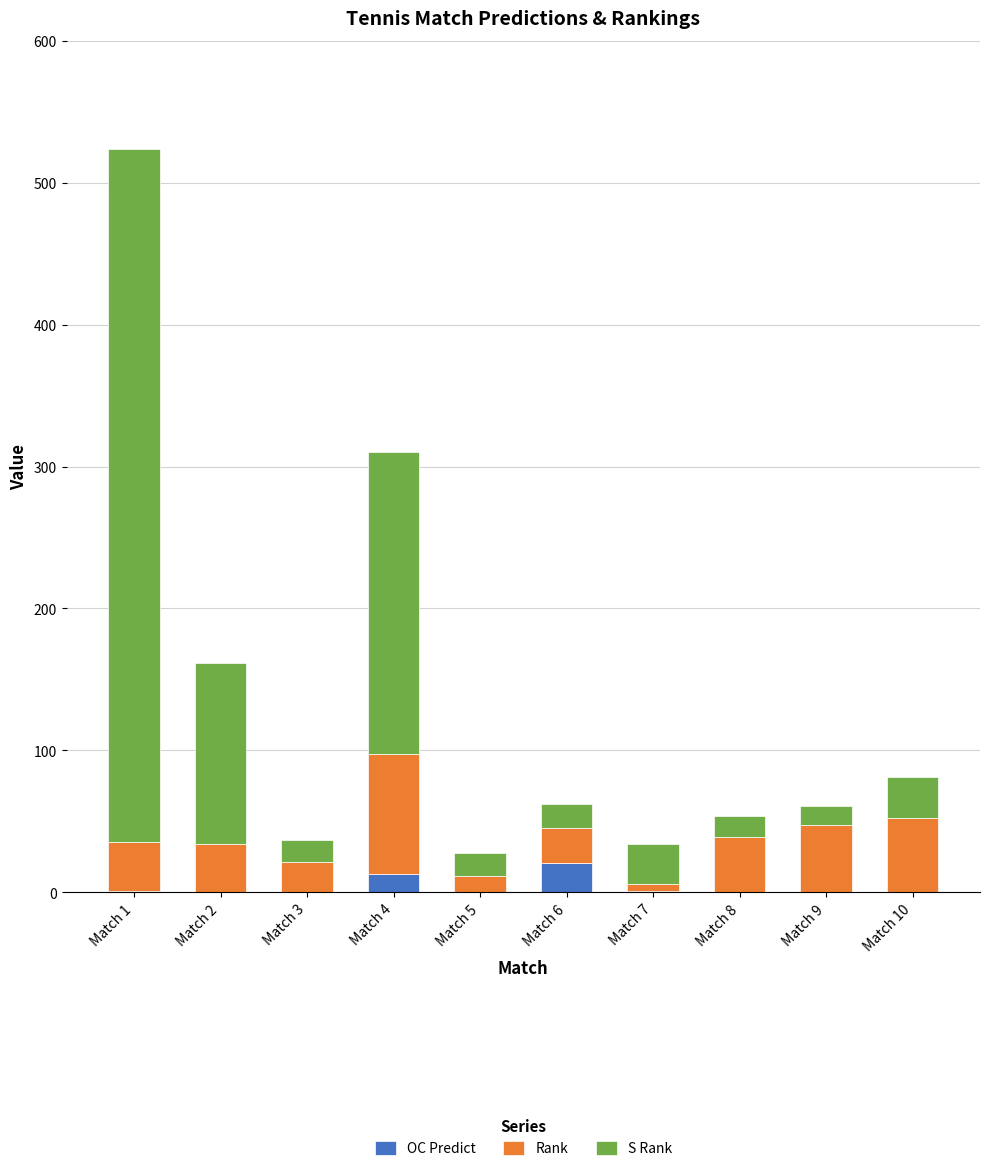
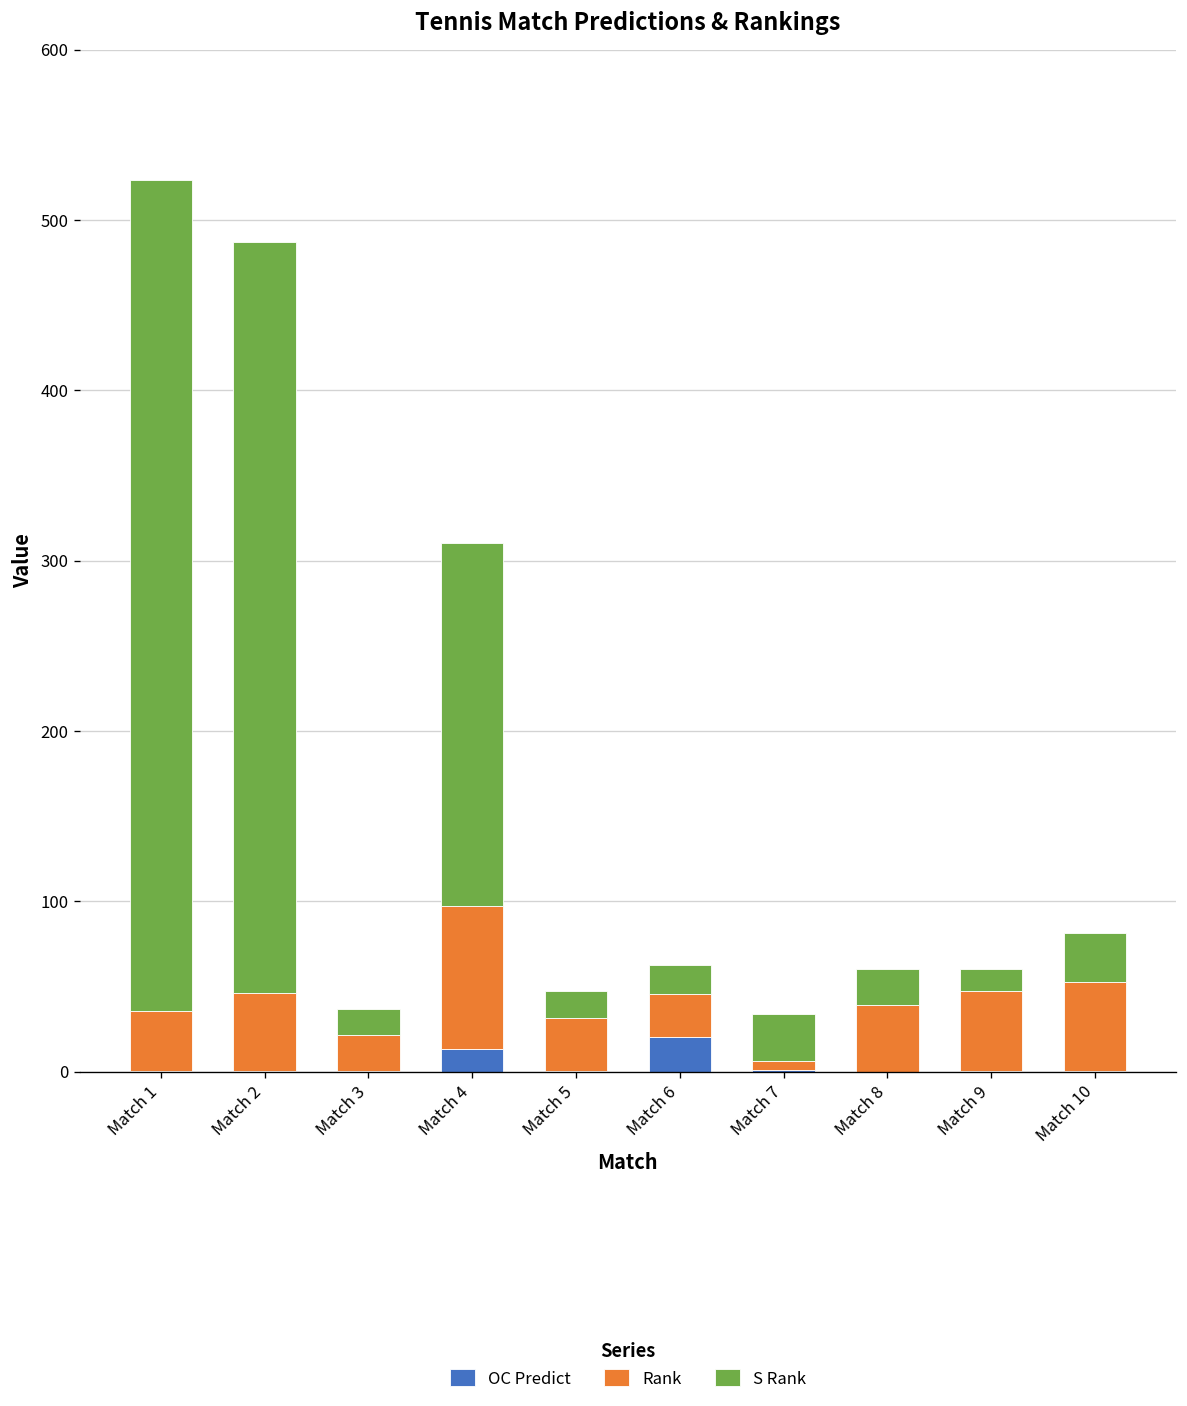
  {
    "OC Predict": {
      "Match 4": 13,
      "Match 6": 21
    },
    "Rank": {
      "Match 1": 35,
-     "Match 2": 34,
+     "Match 2": 46,
      "Match 3": 21,
      "Match 4": 84,
-     "Match 5": 11,
+     "Match 5": 31,
      "Match 6": 25,
      "Match 7": 5,
      "Match 8": 39,
      "Match 9": 47,
      "Match 10": 52
    },
    "S Rank": {
      "Match 1": 488,
-     "Match 2": 127,
+     "Match 2": 441,
      "Match 3": 15,
      "Match 4": 213,
      "Match 5": 16,
      "Match 6": 17,
      "Match 7": 28,
-     "Match 8": 15,
+     "Match 8": 21,
      "Match 9": 13,
      "Match 10": 29
    }
  }
